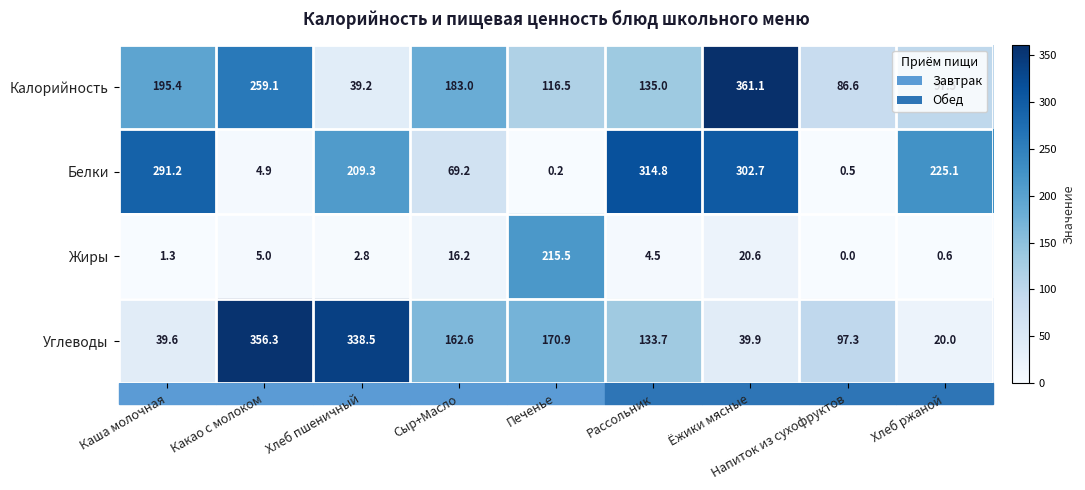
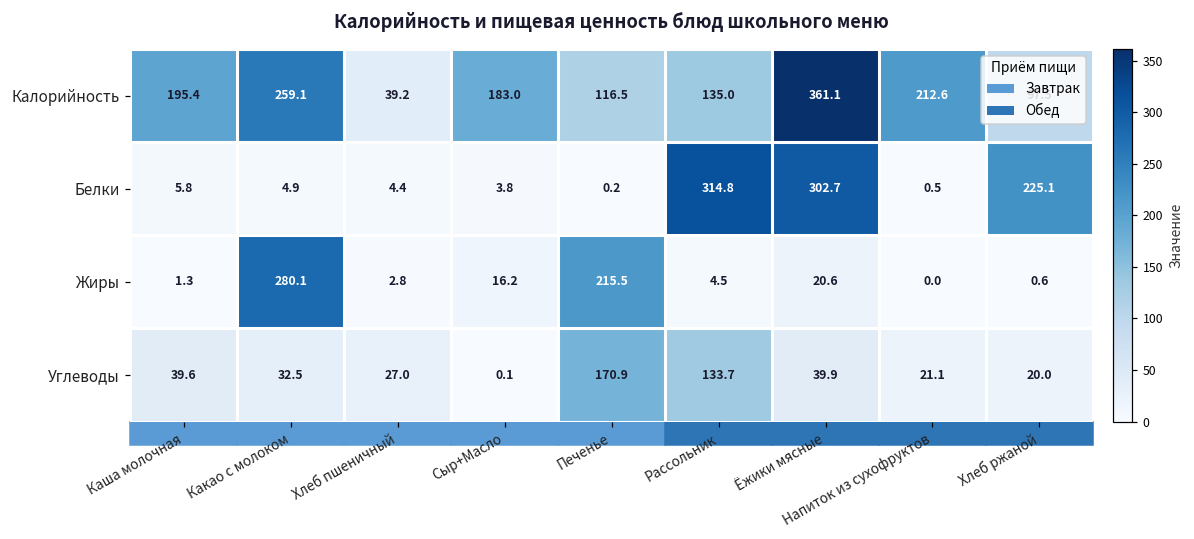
  {
    "Калорийность": {
      "Каша молочная": 195.4,
      "Какао с молоком": 259.1,
      "Хлеб пшеничный": 39.2,
      "Сыр+Масло": 183.0,
      "Печенье": 116.5,
      "Рассольник": 135.0,
      "Ёжики мясные": 361.1,
-     "Напиток из сухофруктов": 86.6
+     "Напиток из сухофруктов": 212.6
    },
    "Белки": {
-     "Каша молочная": 291.2,
+     "Каша молочная": 5.8,
      "Какао с молоком": 4.9,
-     "Хлеб пшеничный": 209.3,
-     "Сыр+Масло": 69.2,
+     "Хлеб пшеничный": 4.4,
+     "Сыр+Масло": 3.8,
      "Печенье": 0.2,
      "Рассольник": 314.8,
      "Ёжики мясные": 302.7,
      "Напиток из сухофруктов": 0.5,
      "Хлеб ржаной": 225.1
    },
    "Жиры": {
      "Каша молочная": 1.3,
-     "Какао с молоком": 5.0,
+     "Какао с молоком": 280.1,
      "Хлеб пшеничный": 2.8,
      "Сыр+Масло": 16.2,
      "Печенье": 215.5,
      "Рассольник": 4.5,
      "Ёжики мясные": 20.6,
      "Напиток из сухофруктов": 0.0,
      "Хлеб ржаной": 0.6
    },
    "Углеводы": {
      "Каша молочная": 39.6,
-     "Какао с молоком": 356.3,
-     "Хлеб пшеничный": 338.5,
-     "Сыр+Масло": 162.6,
+     "Какао с молоком": 32.5,
+     "Хлеб пшеничный": 27.0,
+     "Сыр+Масло": 0.1,
      "Печенье": 170.9,
      "Рассольник": 133.7,
      "Ёжики мясные": 39.9,
-     "Напиток из сухофруктов": 97.3,
+     "Напиток из сухофруктов": 21.1,
      "Хлеб ржаной": 20.0
    }
  }
